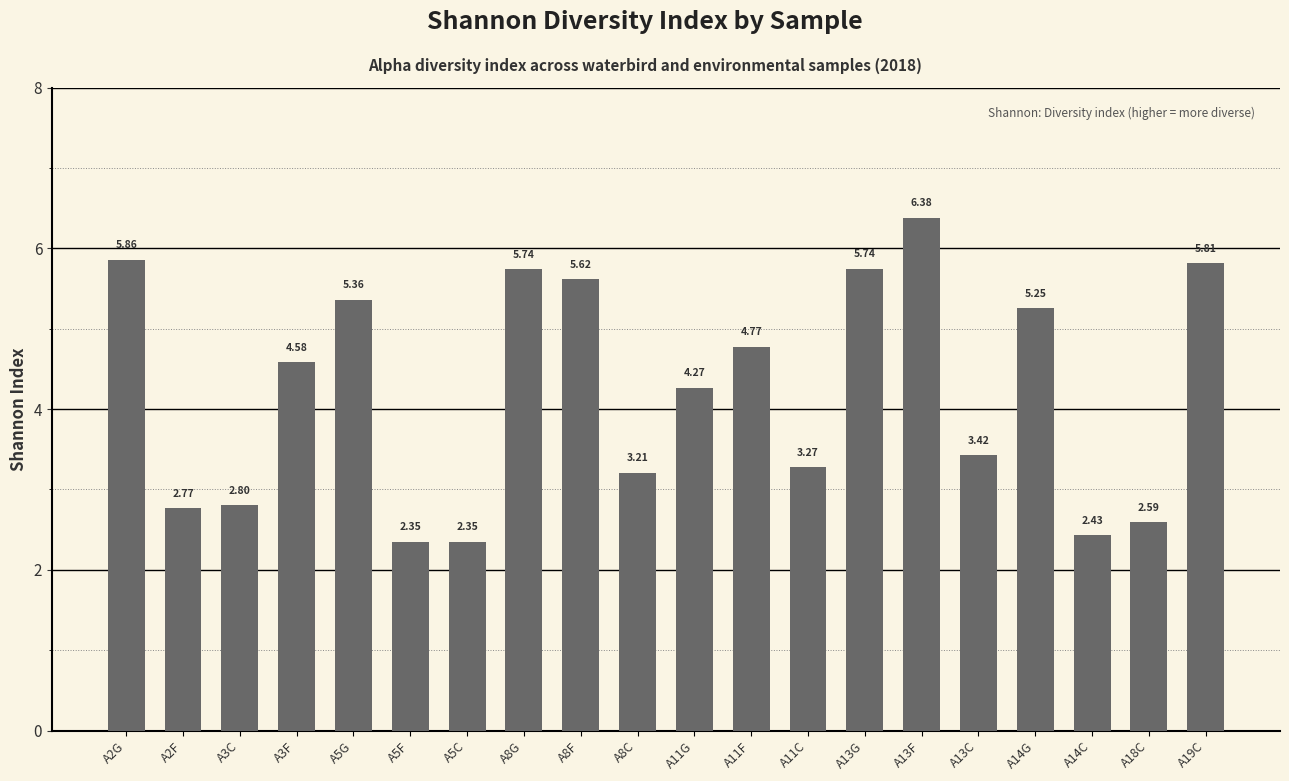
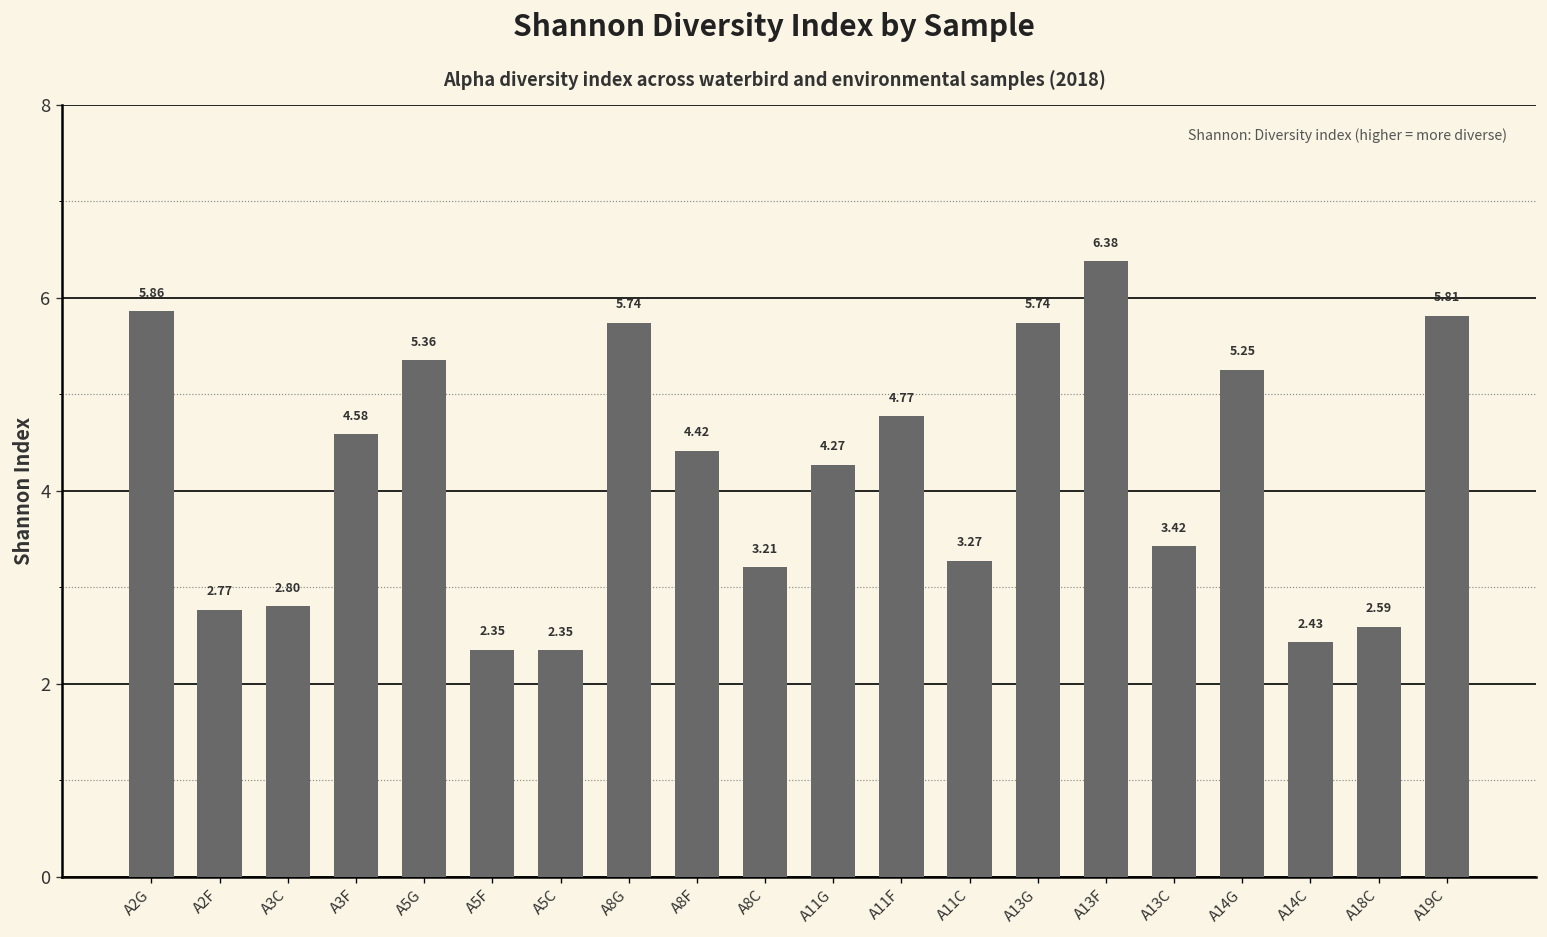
  {
    "A2G": 5.86,
    "A2F": 2.77,
    "A3C": 2.80,
    "A3F": 4.58,
    "A5G": 5.36,
    "A5F": 2.35,
    "A5C": 2.35,
    "A8G": 5.74,
-   "A8F": 5.62,
+   "A8F": 4.42,
    "A8C": 3.21,
    "A11G": 4.27,
    "A11F": 4.77,
    "A11C": 3.27,
    "A13G": 5.74,
    "A13F": 6.38,
    "A13C": 3.42,
    "A14G": 5.25,
    "A14C": 2.43,
    "A18C": 2.59,
    "A19C": 5.81
  }
